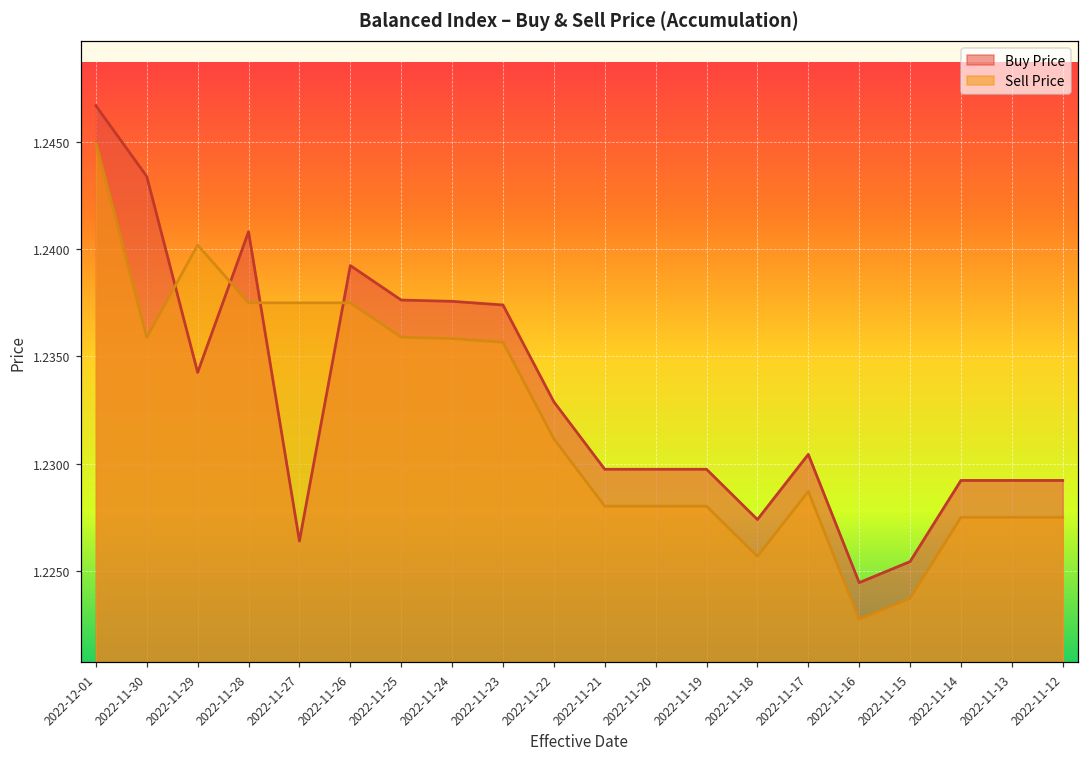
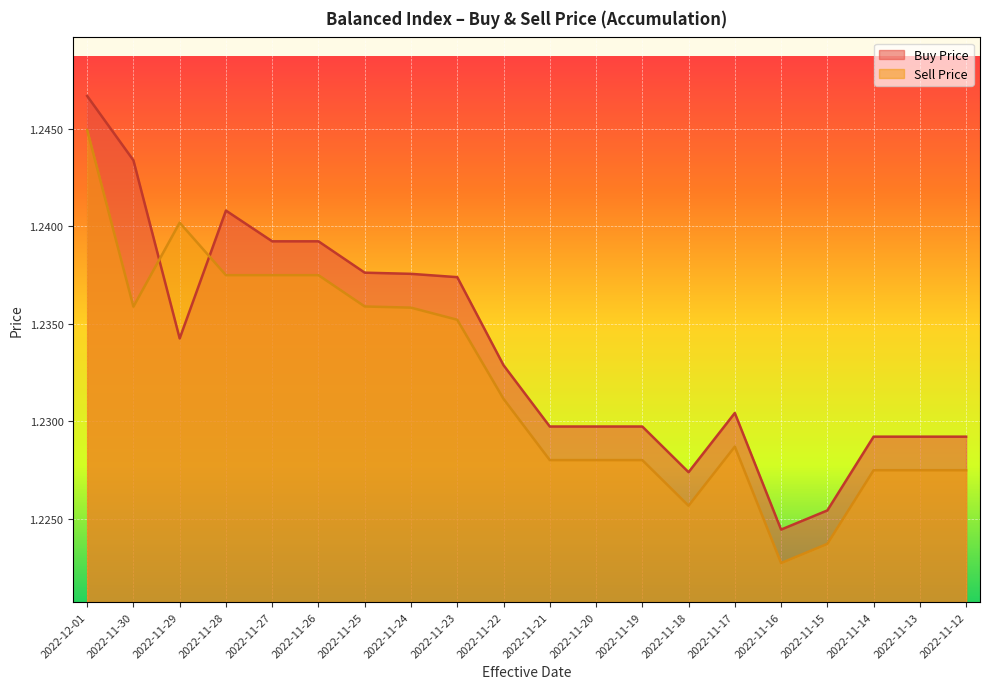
  {
    "Buy Price": {
      "2022-12-01": 1.2467,
      "2022-11-30": 1.2434,
      "2022-11-29": 1.2343,
      "2022-11-28": 1.2408,
-     "2022-11-27": 1.2264,
+     "2022-11-27": 1.2392,
      "2022-11-26": 1.2392,
      "2022-11-25": 1.2376,
      "2022-11-24": 1.2376,
      "2022-11-23": 1.2374,
      "2022-11-22": 1.2329,
      "2022-11-21": 1.2297,
      "2022-11-20": 1.2297,
      "2022-11-19": 1.2297,
      "2022-11-18": 1.2274,
      "2022-11-17": 1.2304,
      "2022-11-16": 1.2245,
      "2022-11-15": 1.2254,
      "2022-11-14": 1.2292,
      "2022-11-13": 1.2292,
      "2022-11-12": 1.2292
    },
    "Sell Price": {
      "2022-12-01": 1.2449,
      "2022-11-30": 1.2359,
      "2022-11-29": 1.2402,
      "2022-11-28": 1.2375,
      "2022-11-27": 1.2375,
      "2022-11-26": 1.2375,
      "2022-11-25": 1.2359,
      "2022-11-24": 1.2358,
-     "2022-11-23": 1.2357,
+     "2022-11-23": 1.2352,
      "2022-11-22": 1.2312,
      "2022-11-21": 1.2280,
      "2022-11-20": 1.2280,
      "2022-11-19": 1.2280,
      "2022-11-18": 1.2257,
      "2022-11-17": 1.2287,
      "2022-11-16": 1.2227,
      "2022-11-15": 1.2237,
      "2022-11-14": 1.2275,
      "2022-11-13": 1.2275,
      "2022-11-12": 1.2275
    }
  }
